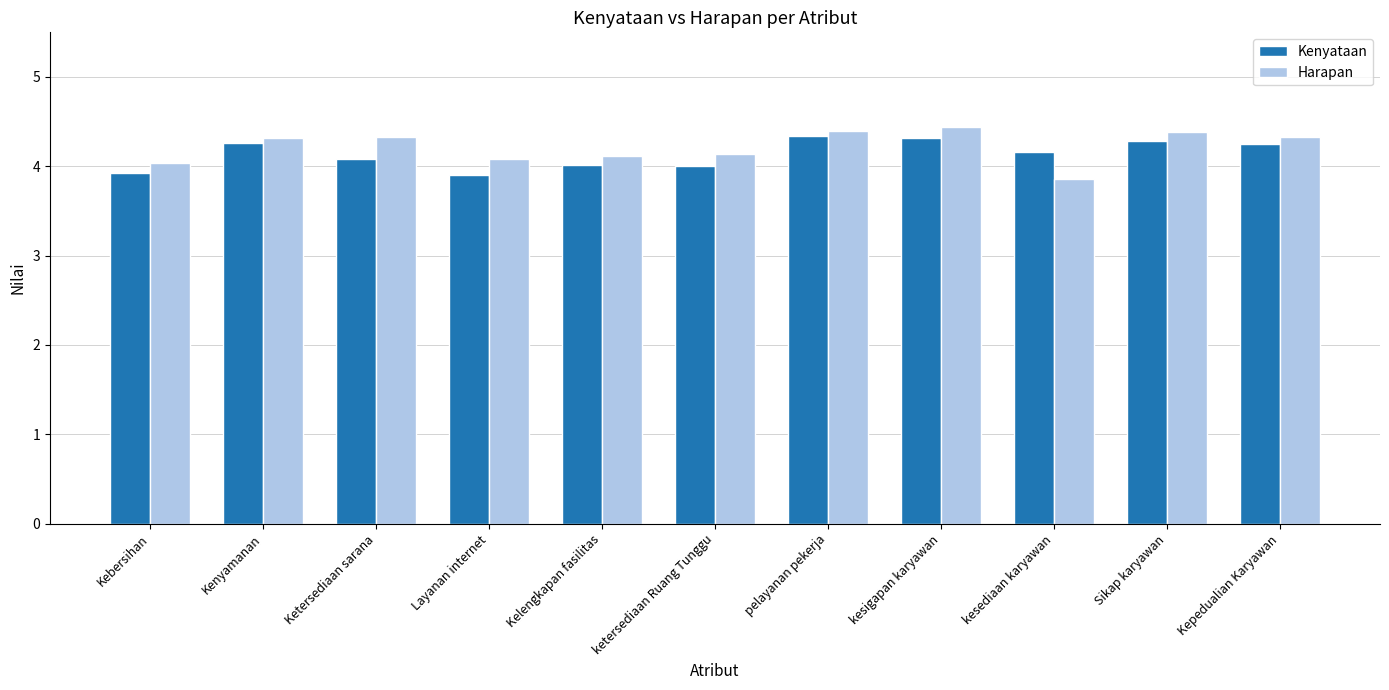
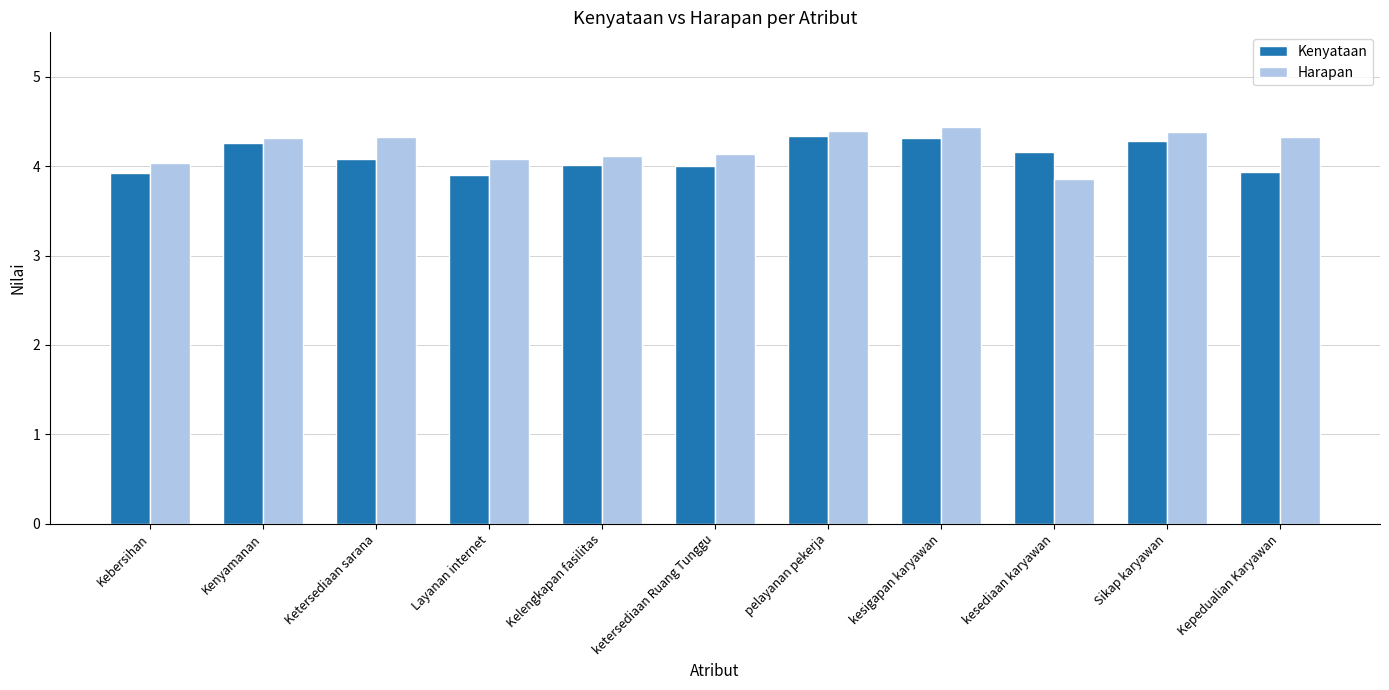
  {
    "Kenyataan": {
      "Kebersihan": 3.9,
      "Kenyamanan": 4.3,
      "Ketersediaan sarana": 4.1,
      "Layanan internet": 3.9,
      "Kelengkapan fasilitas": 4.0,
      "ketersediaan Ruang Tunggu": 4.0,
      "pelayanan pekerja": 4.3,
      "kesigapan karyawan": 4.3,
      "kesediaan karyawan": 4.2,
      "Sikap karyawan": 4.3,
-     "Kepedualian Karyawan": 4.3
+     "Kepedualian Karyawan": 3.9
    },
    "Harapan": {
      "Kebersihan": 4.0,
      "Kenyamanan": 4.3,
      "Ketersediaan sarana": 4.3,
      "Layanan internet": 4.1,
      "Kelengkapan fasilitas": 4.1,
      "ketersediaan Ruang Tunggu": 4.1,
      "pelayanan pekerja": 4.4,
      "kesigapan karyawan": 4.4,
      "kesediaan karyawan": 3.9,
      "Sikap karyawan": 4.4,
      "Kepedualian Karyawan": 4.3
    }
  }
